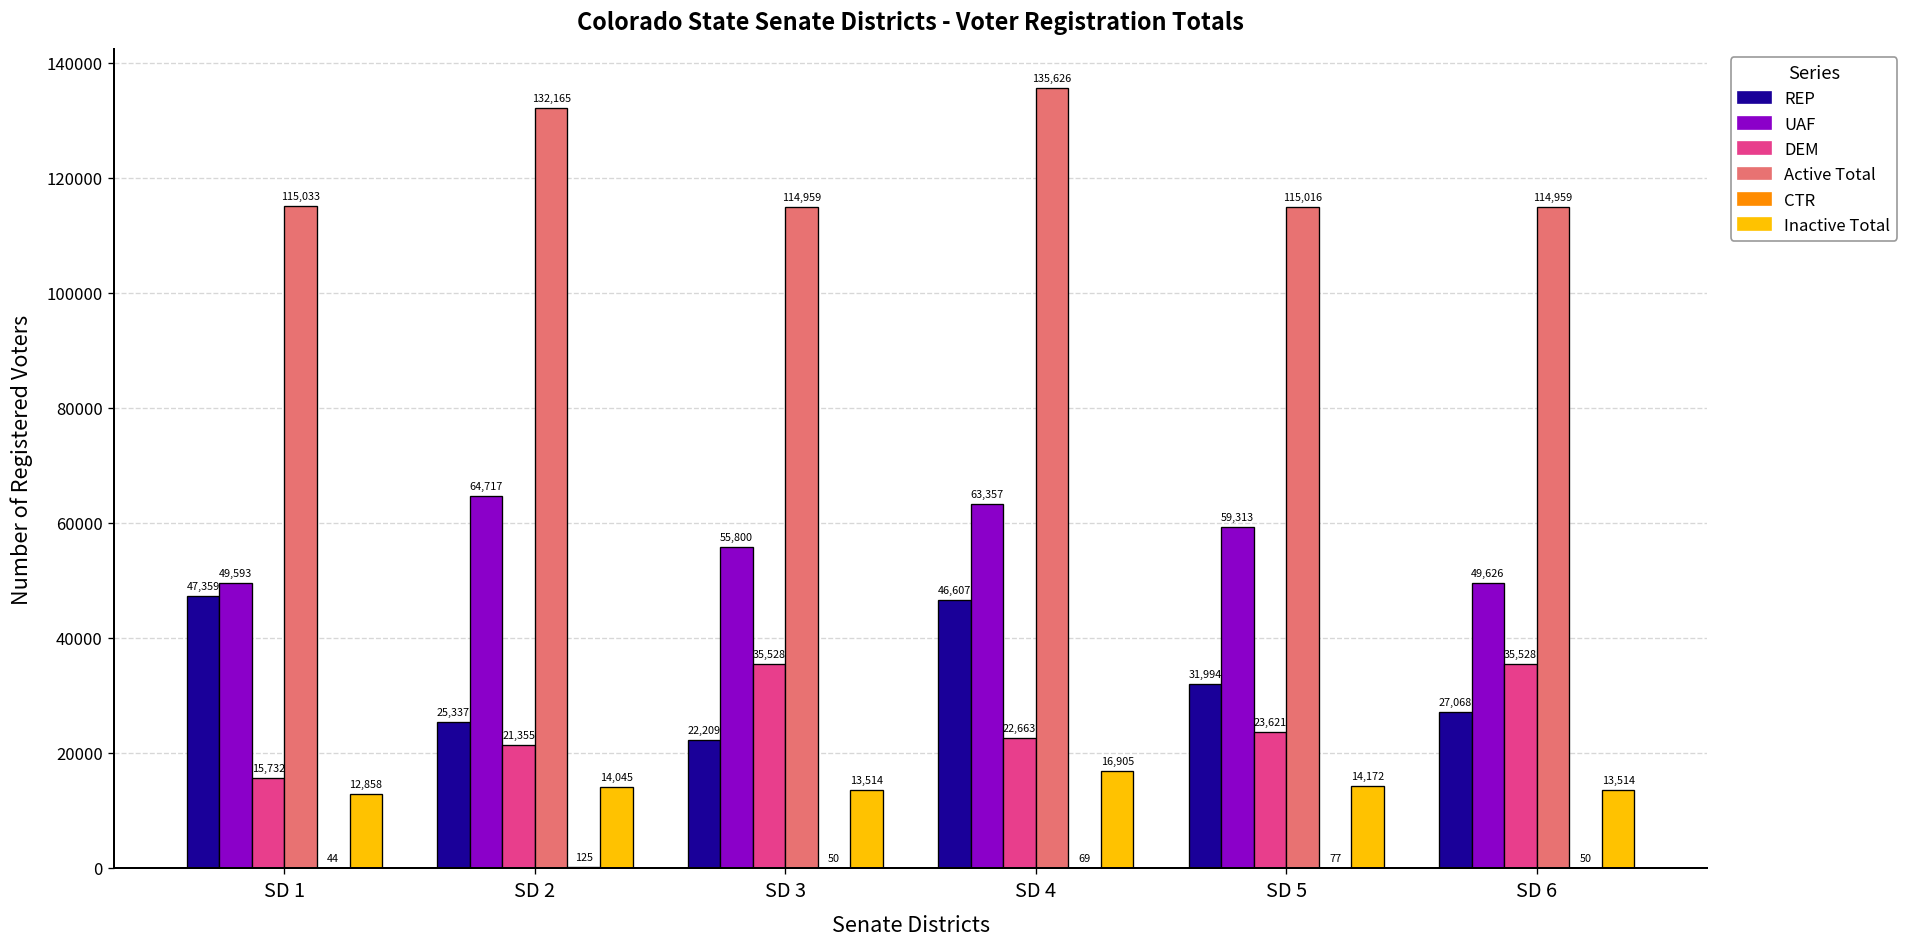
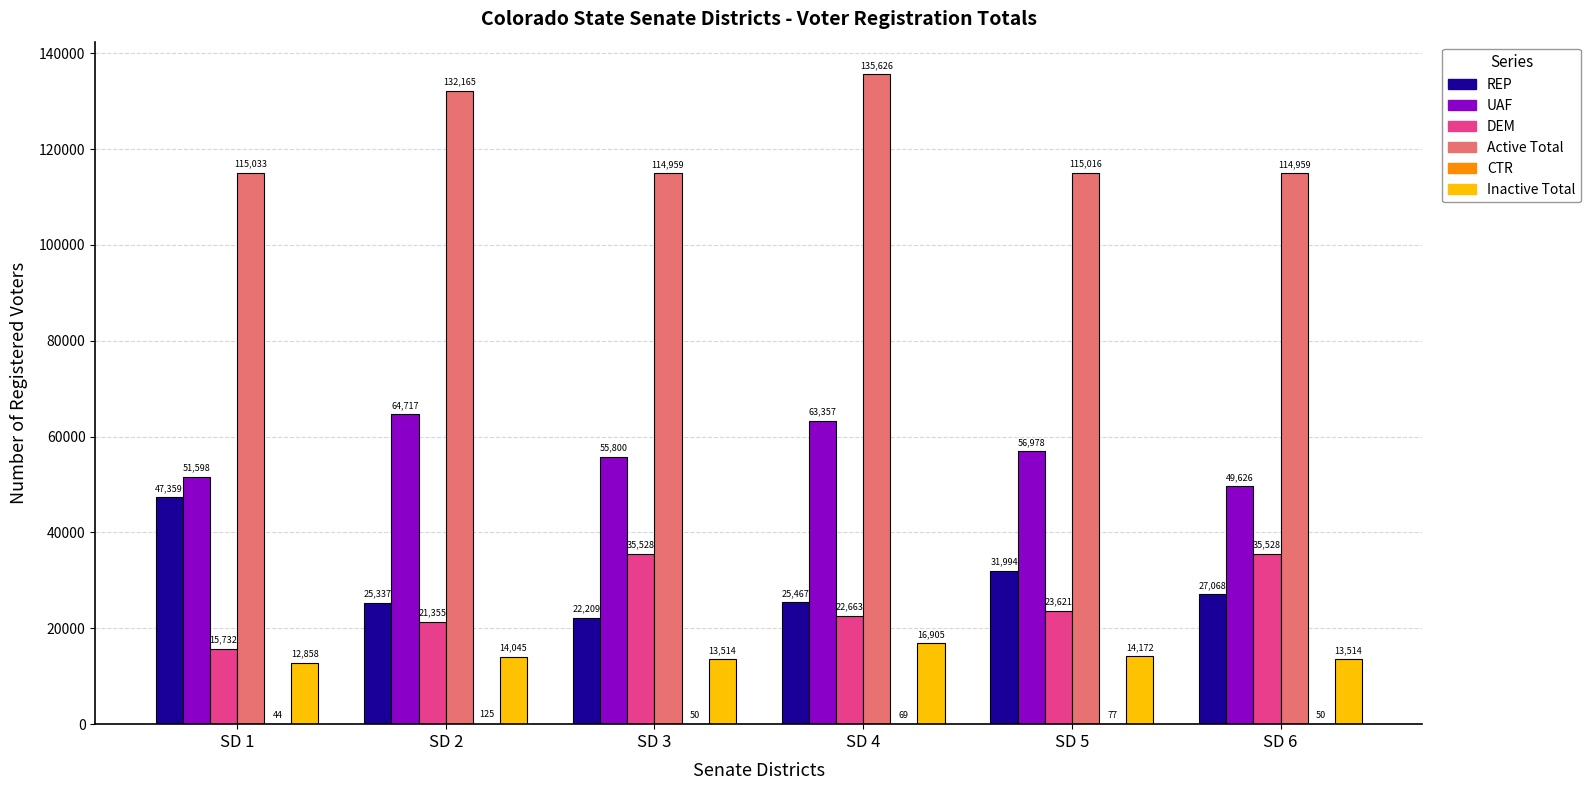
  {
    "REP": {
      "SD 1": "47,359",
      "SD 2": "25,337",
      "SD 3": "22,209",
-     "SD 4": "46,607",
+     "SD 4": "25,467",
      "SD 5": "31,994",
      "SD 6": "27,068"
    },
    "UAF": {
-     "SD 1": "49,593",
+     "SD 1": "51,598",
      "SD 2": "64,717",
      "SD 3": "55,800",
      "SD 4": "63,357",
-     "SD 5": "59,313",
+     "SD 5": "56,978",
      "SD 6": "49,626"
    }
  }
